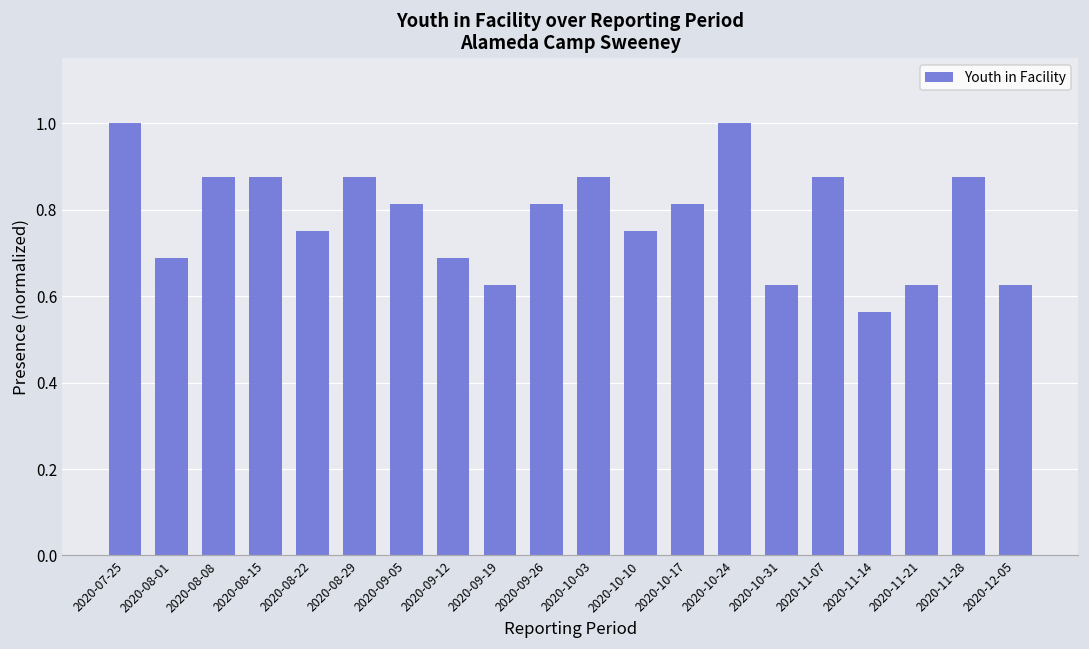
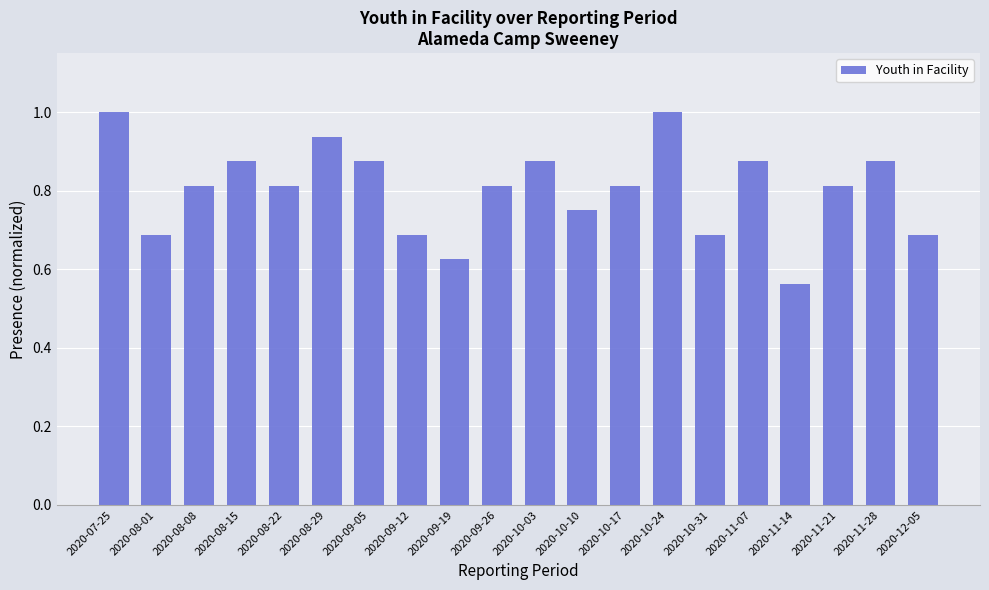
  {
    "2020-07-25": 1.00,
    "2020-08-01": 0.69,
-   "2020-08-08": 0.88,
+   "2020-08-08": 0.81,
    "2020-08-15": 0.88,
-   "2020-08-22": 0.75,
-   "2020-08-29": 0.88,
-   "2020-09-05": 0.81,
+   "2020-08-22": 0.81,
+   "2020-08-29": 0.94,
+   "2020-09-05": 0.88,
    "2020-09-12": 0.69,
    "2020-09-19": 0.63,
    "2020-09-26": 0.81,
    "2020-10-03": 0.88,
    "2020-10-10": 0.75,
    "2020-10-17": 0.81,
    "2020-10-24": 1.00,
-   "2020-10-31": 0.63,
+   "2020-10-31": 0.69,
    "2020-11-07": 0.88,
    "2020-11-14": 0.56,
-   "2020-11-21": 0.63,
+   "2020-11-21": 0.81,
    "2020-11-28": 0.88,
-   "2020-12-05": 0.63
+   "2020-12-05": 0.69
  }
